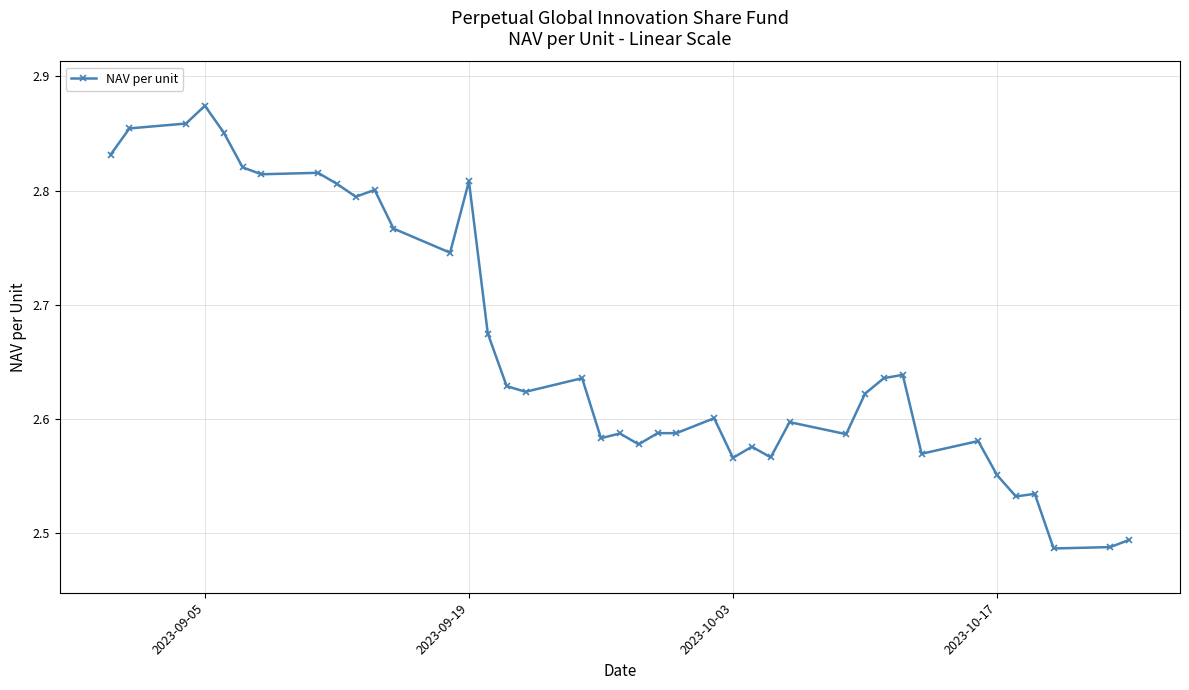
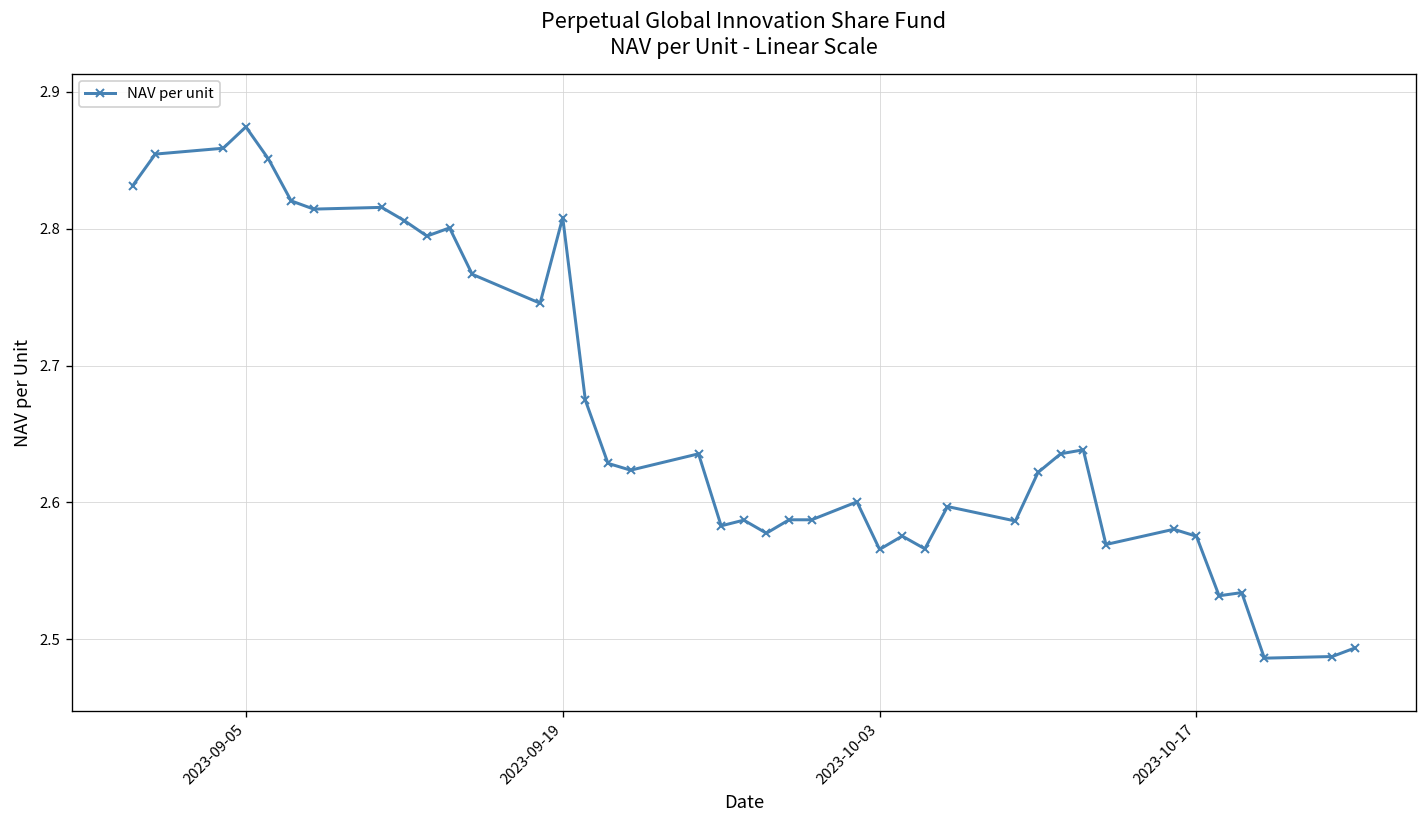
  {
    "2023-09-05": 2.874,
    "2023-09-19": 2.808,
    "2023-10-03": 2.566,
-   "2023-10-17": 2.551
+   "2023-10-17": 2.575
  }
